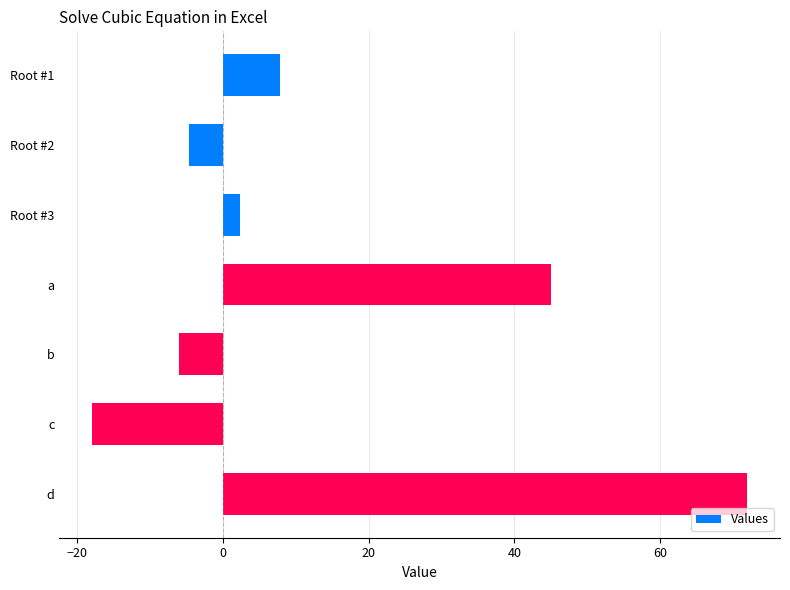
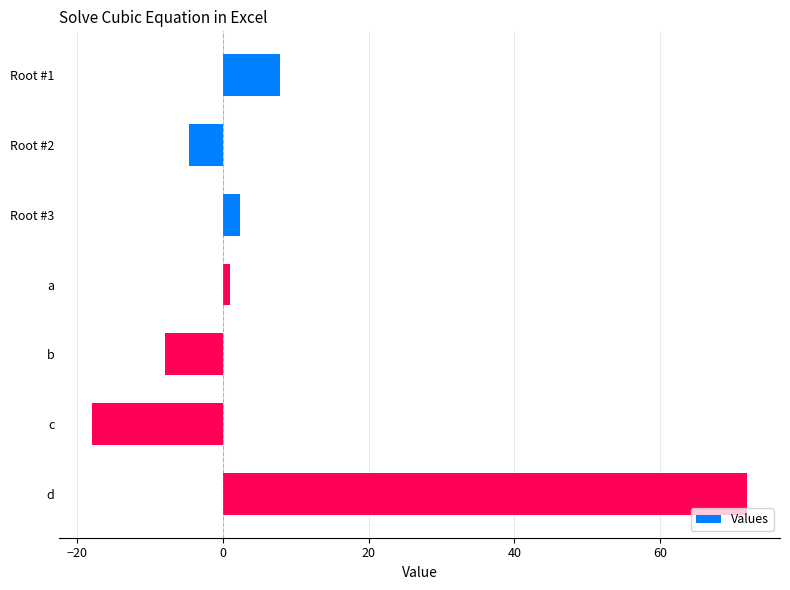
  {
    "Root #1": 8,
    "Root #2": -5,
    "Root #3": 2,
-   "a": 45,
-   "b": -6,
+   "a": 1,
+   "b": -8,
    "c": -18,
    "d": 72
  }
